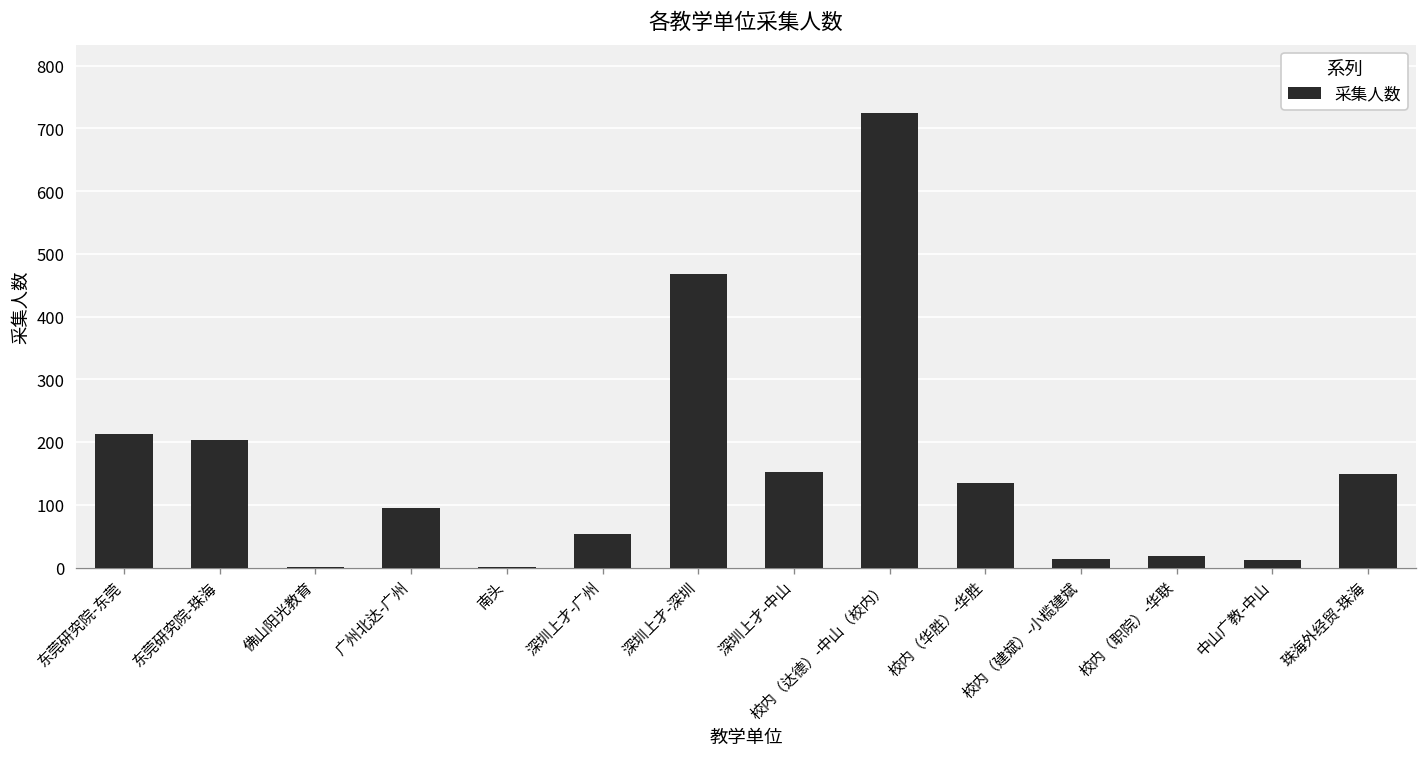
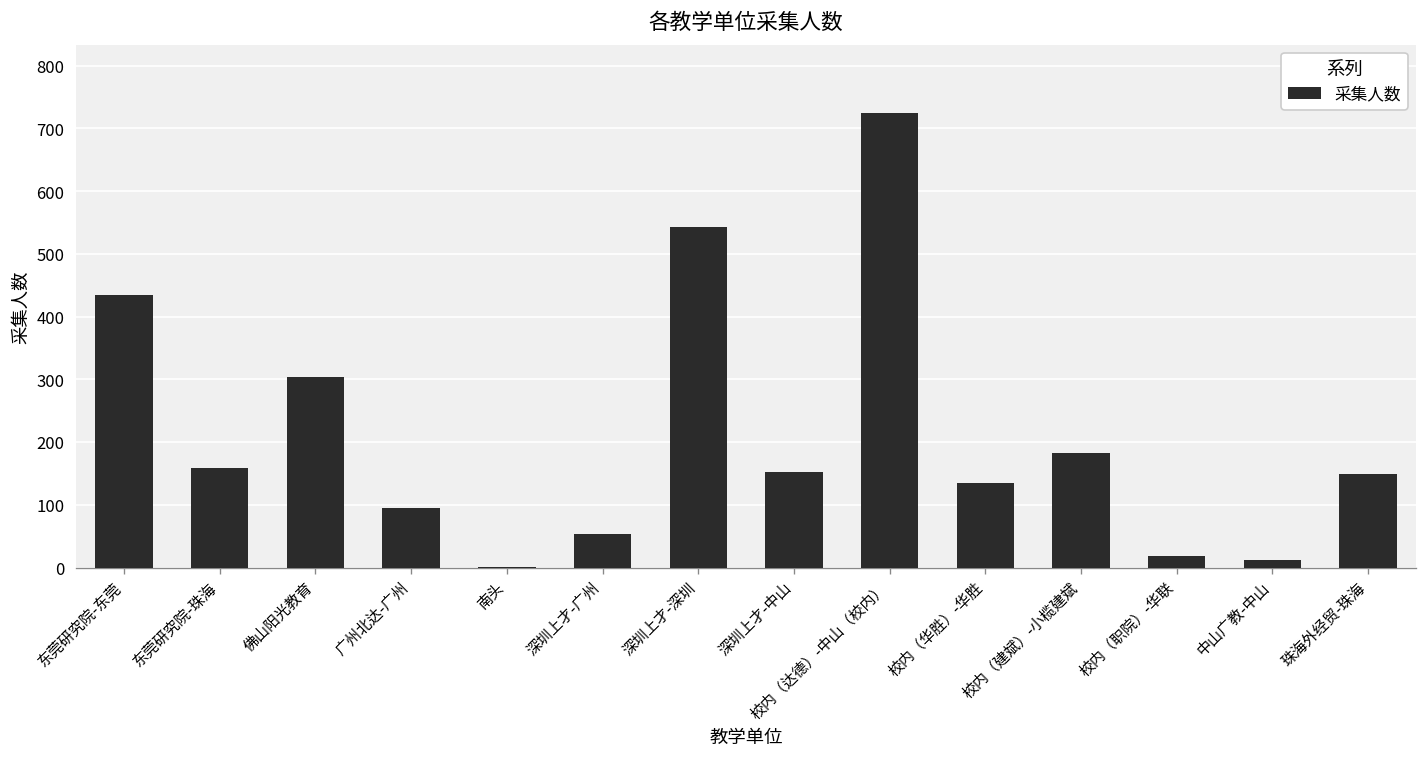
  {
-   "东莞研究院-东莞": 210,
-   "东莞研究院-珠海": 200,
-   "佛山阳光教育": 0,
+   "东莞研究院-东莞": 430,
+   "东莞研究院-珠海": 160,
+   "佛山阳光教育": 300,
    "广州北达-广州": 100,
    "深圳上才-广州": 50,
-   "深圳上才-深圳": 470,
+   "深圳上才-深圳": 540,
    "深圳上才-中山": 150,
    "校内（达德）-中山（校内）": 730,
    "校内（华胜）-华胜": 130,
-   "校内（建斌）-小榄建斌": 10,
+   "校内（建斌）-小榄建斌": 180,
    "校内（职院）-华联": 20,
    "中山广教-中山": 10,
    "珠海外经贸-珠海": 150
  }
